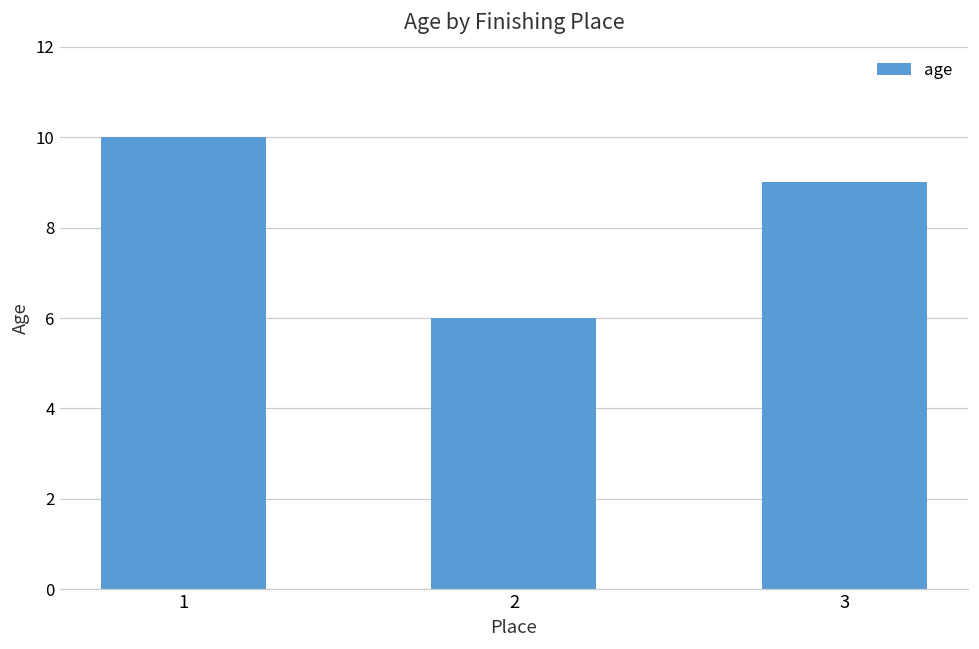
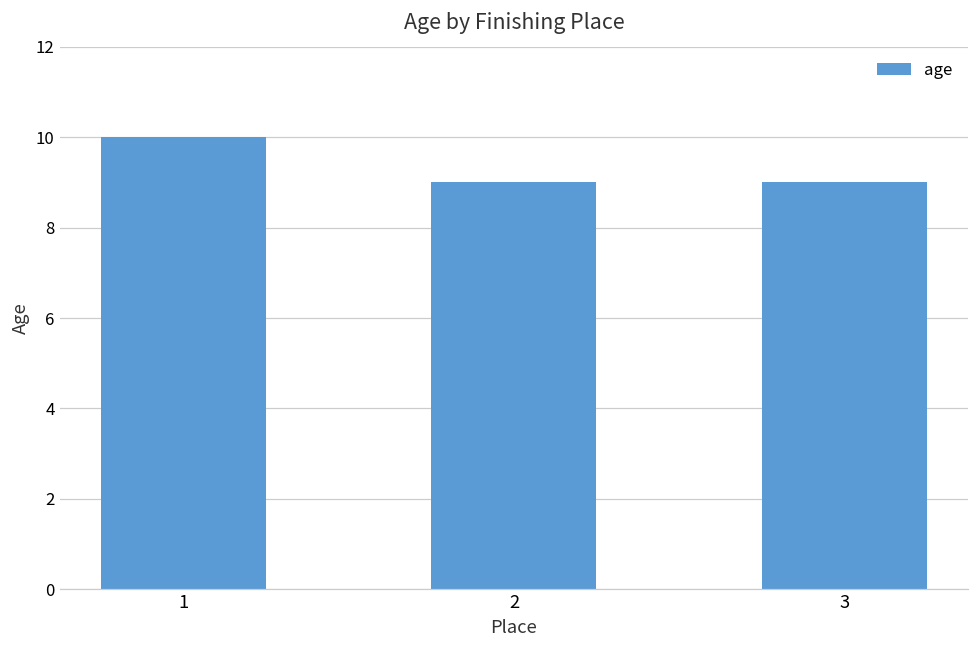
  {
    "1": 10,
-   "2": 6,
+   "2": 9,
    "3": 9
  }
